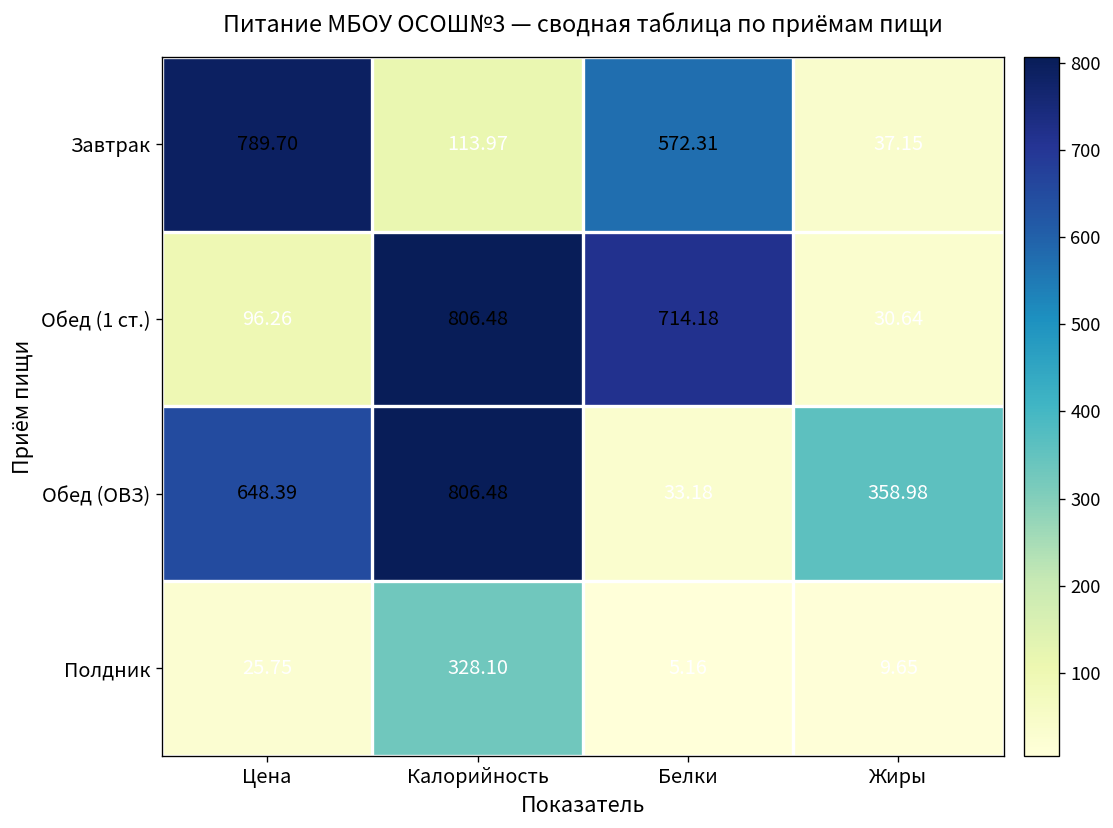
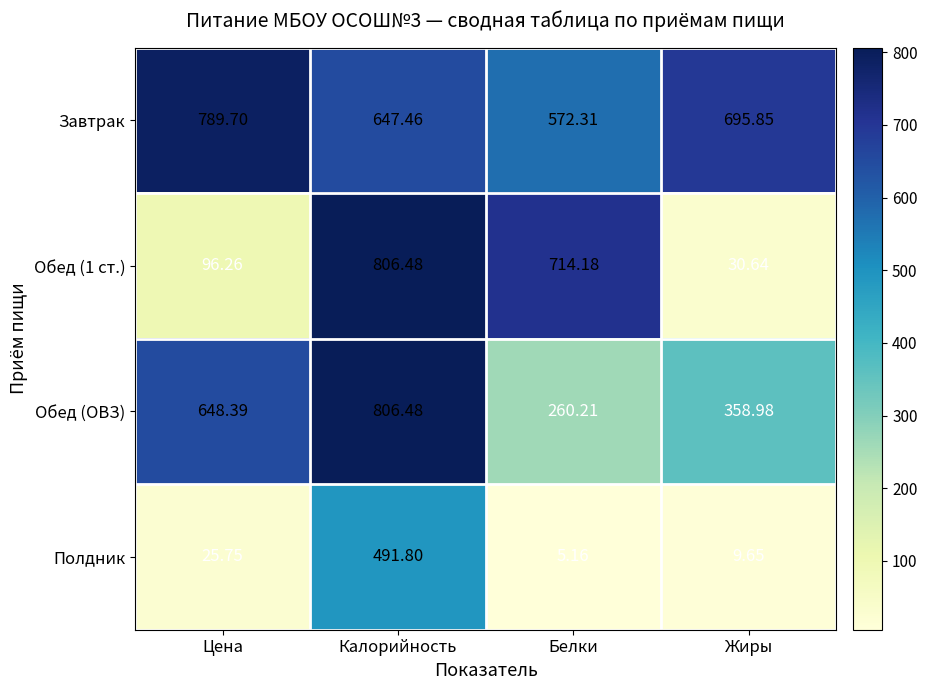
  {
    "Завтрак": {
      "Цена": 789.70,
-     "Калорийность": 113.97,
+     "Калорийность": 647.46,
      "Белки": 572.31,
-     "Жиры": 37.15
+     "Жиры": 695.85
    },
    "Обед (1 ст.)": {
      "Цена": 96.26,
      "Калорийность": 806.48,
      "Белки": 714.18,
      "Жиры": 30.64
    },
    "Обед (ОВЗ)": {
      "Цена": 648.39,
      "Калорийность": 806.48,
-     "Белки": 33.18,
+     "Белки": 260.21,
      "Жиры": 358.98
    },
    "Полдник": {
-     "Калорийность": 328.10
+     "Калорийность": 491.80
    }
  }
